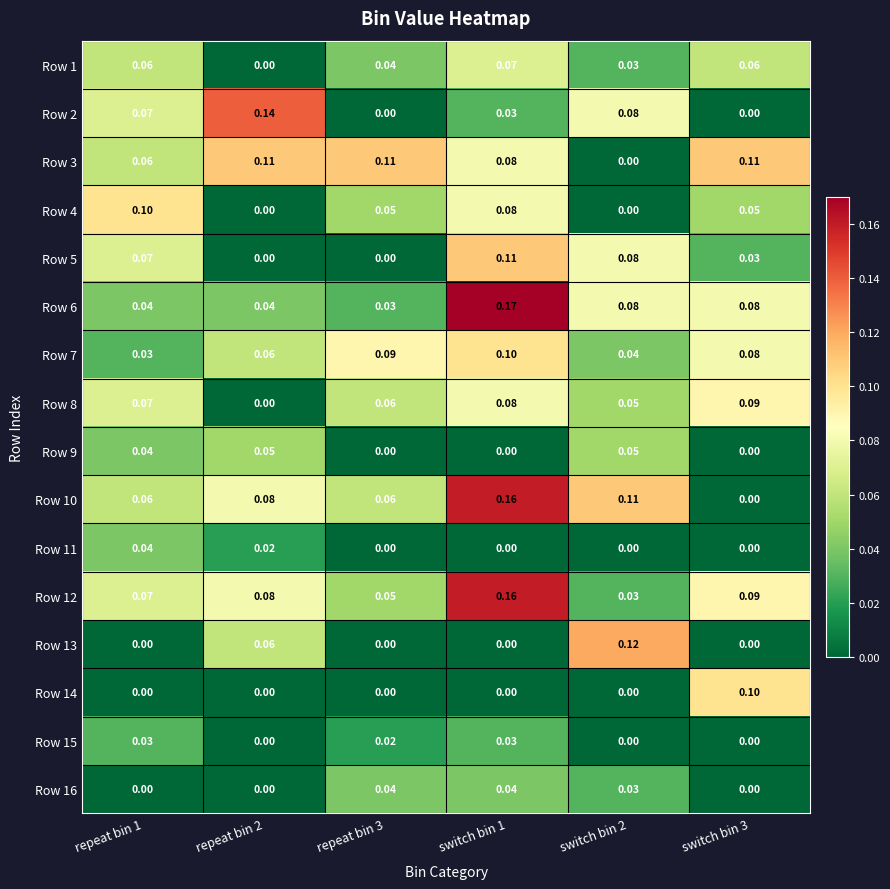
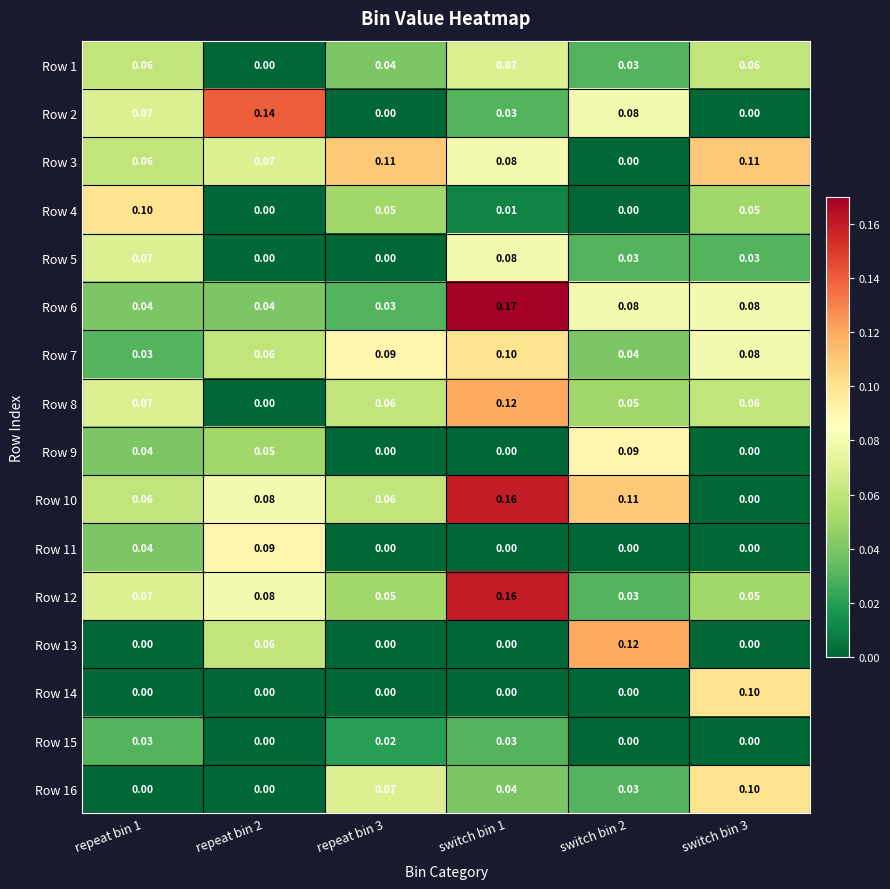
  {
    "Row 1": {
      "repeat bin 1": 0.06,
      "repeat bin 2": 0.00,
      "repeat bin 3": 0.04,
      "switch bin 1": 0.07,
      "switch bin 2": 0.03,
      "switch bin 3": 0.06
    },
    "Row 2": {
      "repeat bin 1": 0.07,
      "repeat bin 2": 0.14,
      "repeat bin 3": 0.00,
      "switch bin 1": 0.03,
      "switch bin 2": 0.08,
      "switch bin 3": 0.00
    },
    "Row 3": {
      "repeat bin 1": 0.06,
-     "repeat bin 2": 0.11,
+     "repeat bin 2": 0.07,
      "repeat bin 3": 0.11,
      "switch bin 1": 0.08,
      "switch bin 2": 0.00,
      "switch bin 3": 0.11
    },
    "Row 4": {
      "repeat bin 1": 0.10,
      "repeat bin 2": 0.00,
      "repeat bin 3": 0.05,
-     "switch bin 1": 0.08,
+     "switch bin 1": 0.01,
      "switch bin 2": 0.00,
      "switch bin 3": 0.05
    },
    "Row 5": {
      "repeat bin 1": 0.07,
      "repeat bin 2": 0.00,
      "repeat bin 3": 0.00,
-     "switch bin 1": 0.11,
-     "switch bin 2": 0.08,
+     "switch bin 1": 0.08,
+     "switch bin 2": 0.03,
      "switch bin 3": 0.03
    },
    "Row 6": {
      "repeat bin 1": 0.04,
      "repeat bin 2": 0.04,
      "repeat bin 3": 0.03,
      "switch bin 1": 0.17,
      "switch bin 2": 0.08,
      "switch bin 3": 0.08
    },
    "Row 7": {
      "repeat bin 1": 0.03,
      "repeat bin 2": 0.06,
      "repeat bin 3": 0.09,
      "switch bin 1": 0.10,
      "switch bin 2": 0.04,
      "switch bin 3": 0.08
    },
    "Row 8": {
      "repeat bin 1": 0.07,
      "repeat bin 2": 0.00,
      "repeat bin 3": 0.06,
-     "switch bin 1": 0.08,
+     "switch bin 1": 0.12,
      "switch bin 2": 0.05,
-     "switch bin 3": 0.09
+     "switch bin 3": 0.06
    },
    "Row 9": {
      "repeat bin 1": 0.04,
      "repeat bin 2": 0.05,
      "repeat bin 3": 0.00,
      "switch bin 1": 0.00,
-     "switch bin 2": 0.05,
+     "switch bin 2": 0.09,
      "switch bin 3": 0.00
    },
    "Row 10": {
      "repeat bin 1": 0.06,
      "repeat bin 2": 0.08,
      "repeat bin 3": 0.06,
      "switch bin 1": 0.16,
      "switch bin 2": 0.11,
      "switch bin 3": 0.00
    },
    "Row 11": {
      "repeat bin 1": 0.04,
-     "repeat bin 2": 0.02,
+     "repeat bin 2": 0.09,
      "repeat bin 3": 0.00,
      "switch bin 1": 0.00,
      "switch bin 2": 0.00,
      "switch bin 3": 0.00
    },
    "Row 12": {
      "repeat bin 1": 0.07,
      "repeat bin 2": 0.08,
      "repeat bin 3": 0.05,
      "switch bin 1": 0.16,
      "switch bin 2": 0.03,
-     "switch bin 3": 0.09
+     "switch bin 3": 0.05
    },
    "Row 13": {
      "repeat bin 1": 0.00,
      "repeat bin 2": 0.06,
      "repeat bin 3": 0.00,
      "switch bin 1": 0.00,
      "switch bin 2": 0.12,
      "switch bin 3": 0.00
    },
    "Row 14": {
      "repeat bin 1": 0.00,
      "repeat bin 2": 0.00,
      "repeat bin 3": 0.00,
      "switch bin 1": 0.00,
      "switch bin 2": 0.00,
      "switch bin 3": 0.10
    },
    "Row 15": {
      "repeat bin 1": 0.03,
      "repeat bin 2": 0.00,
      "repeat bin 3": 0.02,
      "switch bin 1": 0.03,
      "switch bin 2": 0.00,
      "switch bin 3": 0.00
    },
    "Row 16": {
      "repeat bin 1": 0.00,
      "repeat bin 2": 0.00,
-     "repeat bin 3": 0.04,
+     "repeat bin 3": 0.07,
      "switch bin 1": 0.04,
      "switch bin 2": 0.03,
-     "switch bin 3": 0.00
+     "switch bin 3": 0.10
    }
  }
